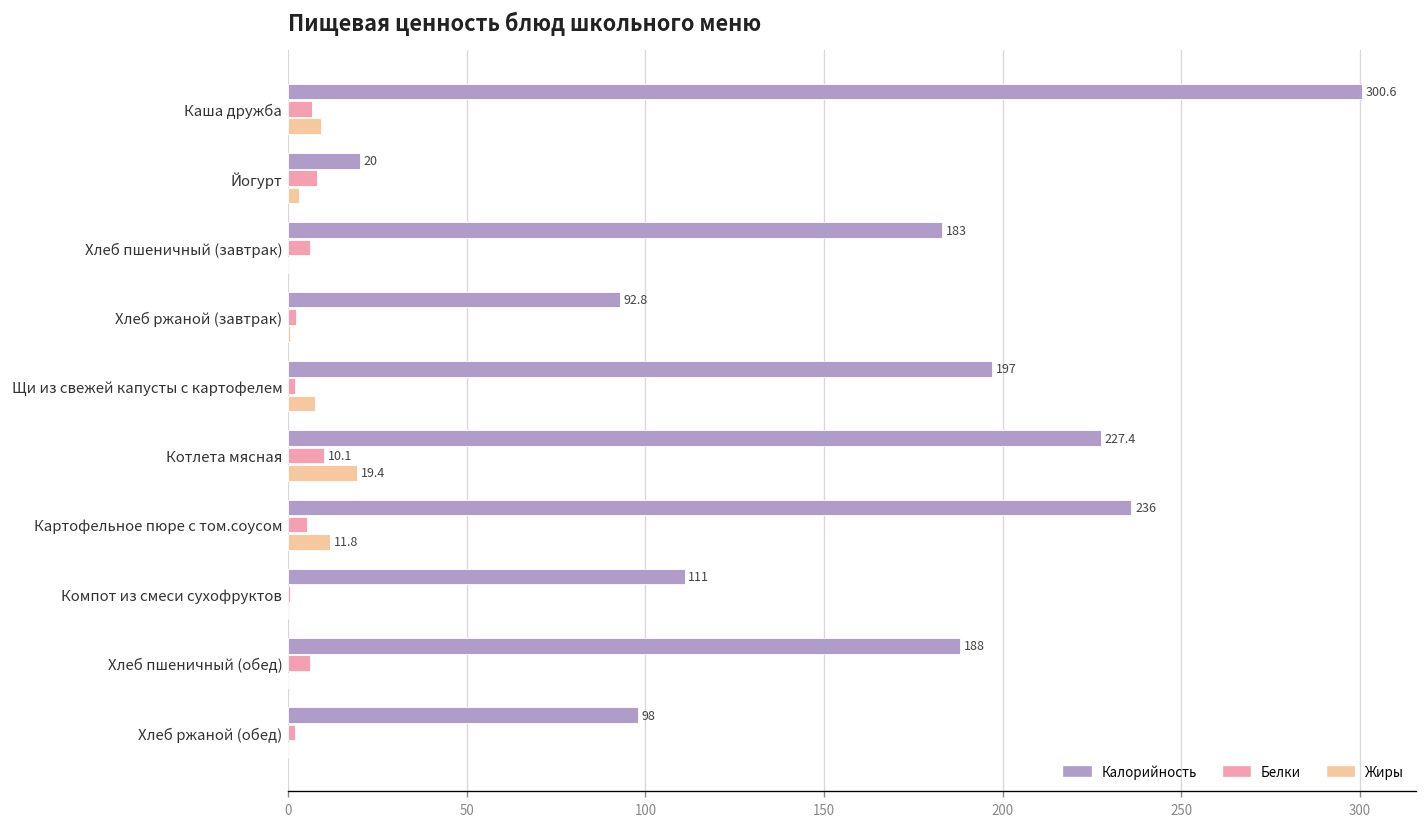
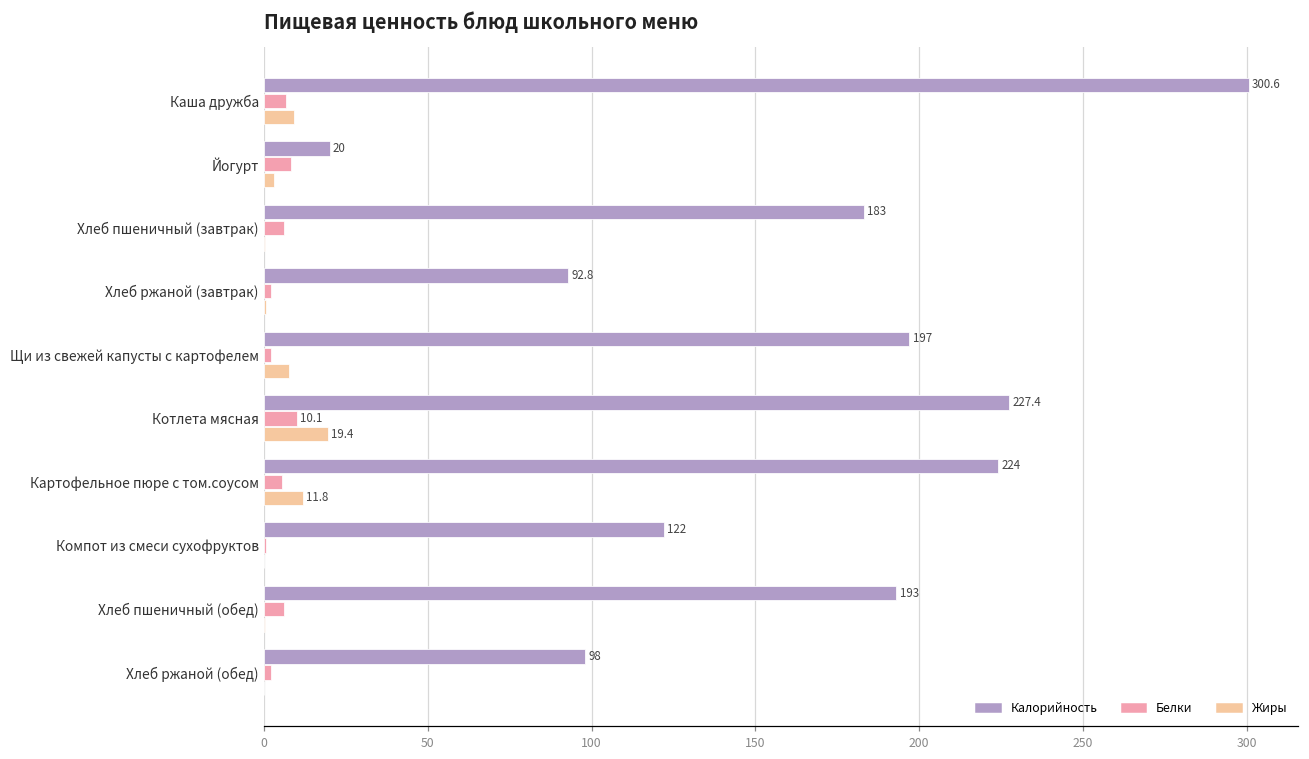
  {
    "Калорийность": {
      "Каша дружба": 300.6,
      "Йогурт": 20,
      "Хлеб пшеничный (завтрак)": 183,
      "Хлеб ржаной (завтрак)": 92.8,
      "Щи из свежей капусты с картофелем": 197,
      "Котлета мясная": 227.4,
-     "Картофельное пюре с том.соусом": 236,
-     "Компот из смеси сухофруктов": 111,
-     "Хлеб пшеничный (обед)": 188,
+     "Картофельное пюре с том.соусом": 224,
+     "Компот из смеси сухофруктов": 122,
+     "Хлеб пшеничный (обед)": 193,
      "Хлеб ржаной (обед)": 98
    }
  }
